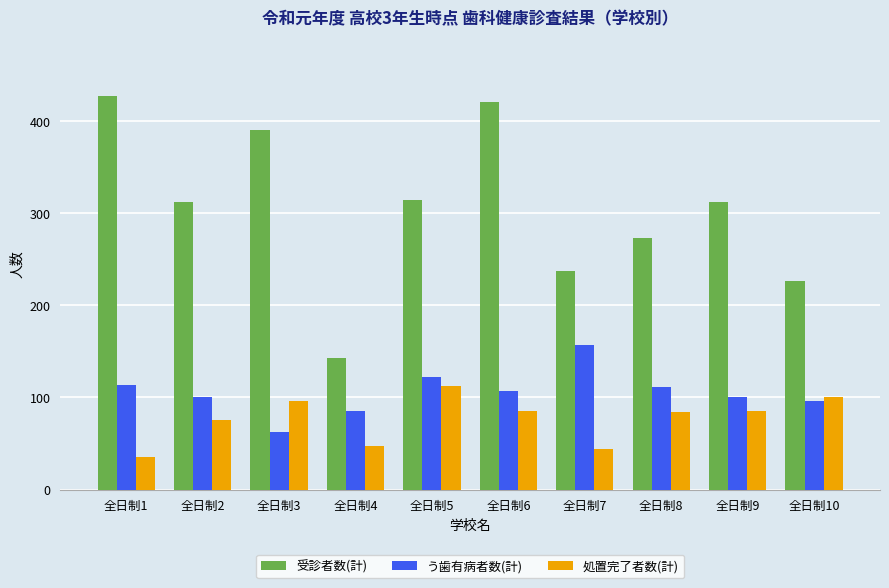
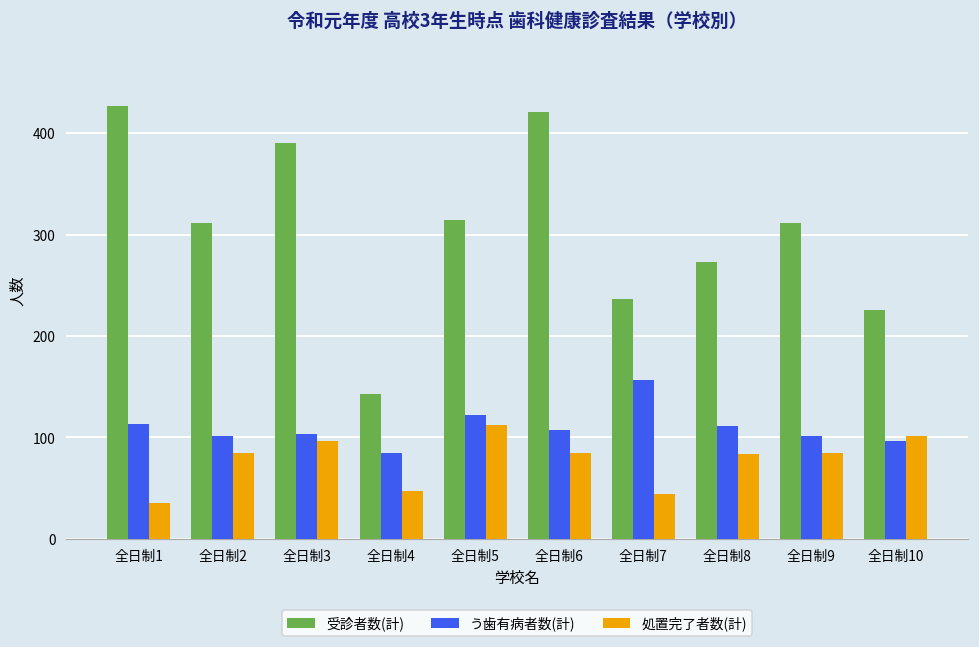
  {
    "受診者数(計)": {
      "全日制1": 430,
      "全日制2": 310,
      "全日制3": 390,
      "全日制4": 140,
      "全日制5": 310,
      "全日制6": 420,
      "全日制7": 240,
      "全日制8": 270,
      "全日制9": 310,
      "全日制10": 230
    },
    "う歯有病者数(計)": {
      "全日制1": 110,
      "全日制2": 100,
-     "全日制3": 60,
+     "全日制3": 100,
      "全日制4": 90,
      "全日制5": 120,
      "全日制6": 110,
      "全日制7": 160,
      "全日制8": 110,
      "全日制9": 100,
      "全日制10": 100
    },
    "処置完了者数(計)": {
      "全日制1": 40,
-     "全日制2": 80,
+     "全日制2": 90,
      "全日制3": 100,
      "全日制4": 50,
      "全日制5": 110,
      "全日制6": 90,
      "全日制7": 40,
      "全日制8": 80,
      "全日制9": 90,
      "全日制10": 100
    }
  }
